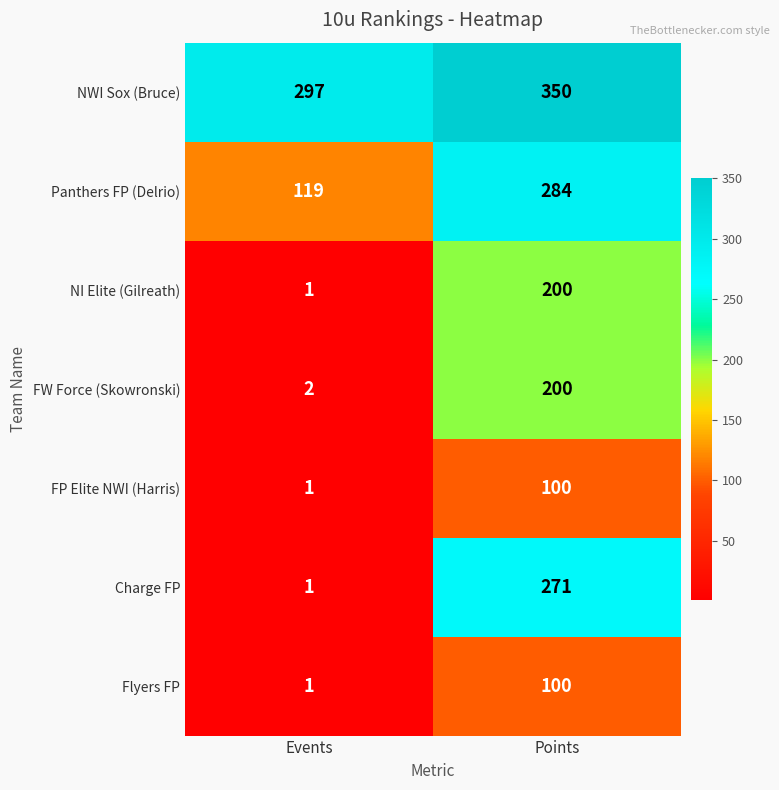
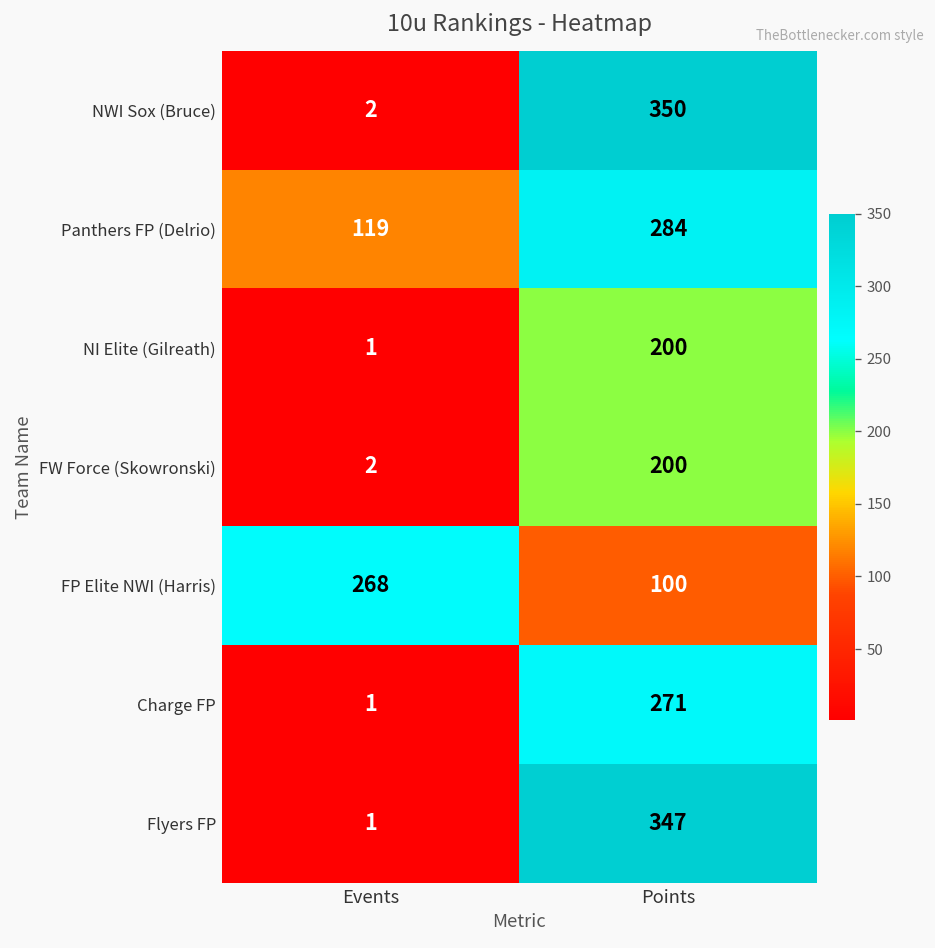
  {
    "NWI Sox (Bruce)": {
-     "Events": 297,
+     "Events": 2,
      "Points": 350
    },
    "Panthers FP (Delrio)": {
      "Events": 119,
      "Points": 284
    },
    "NI Elite (Gilreath)": {
      "Events": 1,
      "Points": 200
    },
    "FW Force (Skowronski)": {
      "Events": 2,
      "Points": 200
    },
    "FP Elite NWI (Harris)": {
-     "Events": 1,
+     "Events": 268,
      "Points": 100
    },
    "Charge FP": {
      "Events": 1,
      "Points": 271
    },
    "Flyers FP": {
      "Events": 1,
-     "Points": 100
+     "Points": 347
    }
  }
